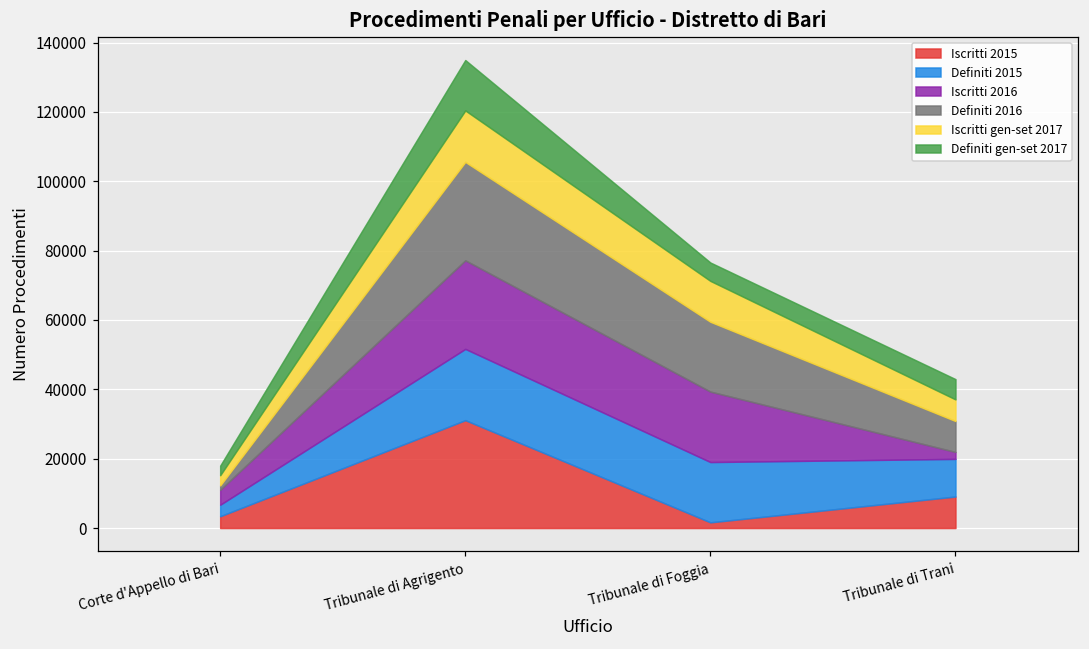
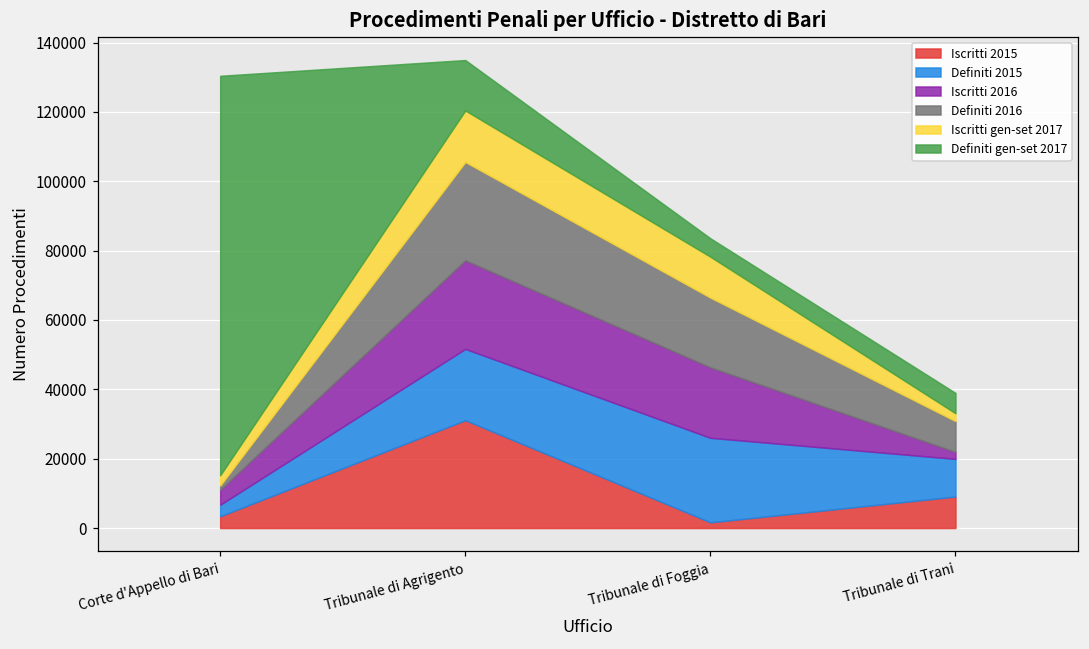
  {
    "Iscritti 2015": {
      "Corte d'Appello di Bari": 3000,
      "Tribunale di Agrigento": 31000,
      "Tribunale di Foggia": 2000,
      "Tribunale di Trani": 9000
    },
    "Definiti 2015": {
      "Corte d'Appello di Bari": 3000,
      "Tribunale di Agrigento": 21000,
-     "Tribunale di Foggia": 17000,
+     "Tribunale di Foggia": 24000,
      "Tribunale di Trani": 11000
    },
    "Iscritti 2016": {
      "Corte d'Appello di Bari": 4000,
      "Tribunale di Agrigento": 26000,
      "Tribunale di Foggia": 20000,
      "Tribunale di Trani": 2000
    },
    "Definiti 2016": {
      "Corte d'Appello di Bari": 1000,
      "Tribunale di Agrigento": 28000,
      "Tribunale di Foggia": 20000,
      "Tribunale di Trani": 9000
    },
    "Iscritti gen-set 2017": {
      "Corte d'Appello di Bari": 3000,
      "Tribunale di Agrigento": 15000,
      "Tribunale di Foggia": 12000,
-     "Tribunale di Trani": 6000
+     "Tribunale di Trani": 2000
    },
    "Definiti gen-set 2017": {
-     "Corte d'Appello di Bari": 3000,
+     "Corte d'Appello di Bari": 115000,
      "Tribunale di Agrigento": 15000,
      "Tribunale di Foggia": 5000,
      "Tribunale di Trani": 6000
    }
  }
